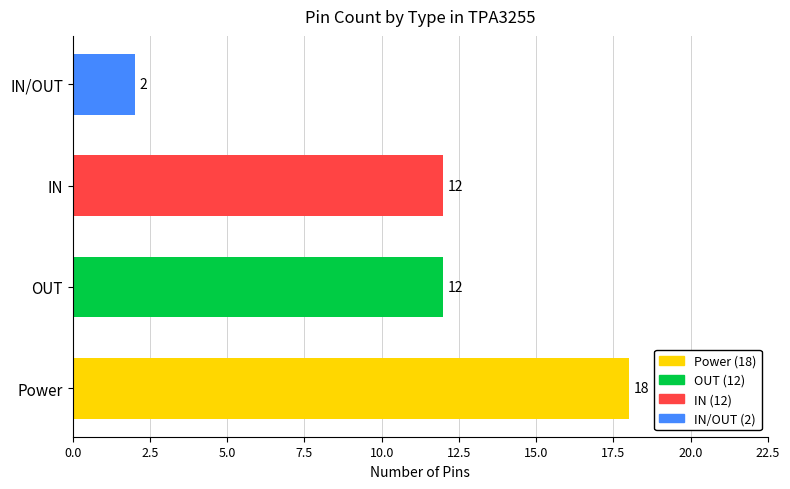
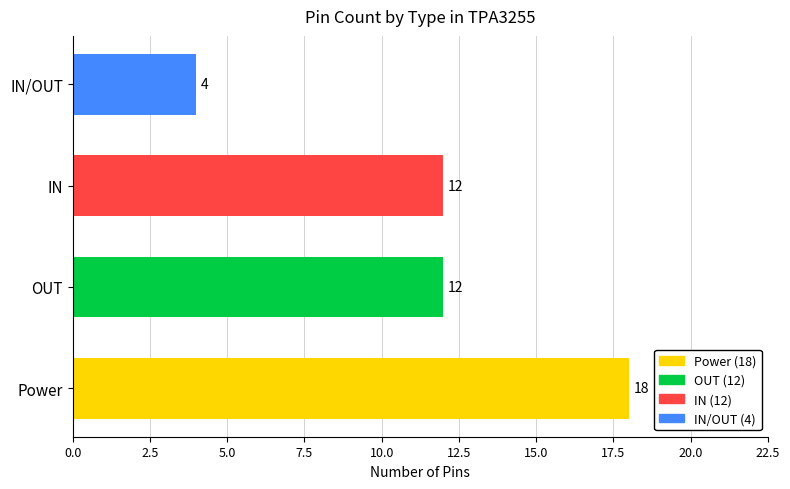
  {
-   "IN/OUT": 2,
+   "IN/OUT": 4,
    "IN": 12,
    "OUT": 12,
    "Power": 18
  }
